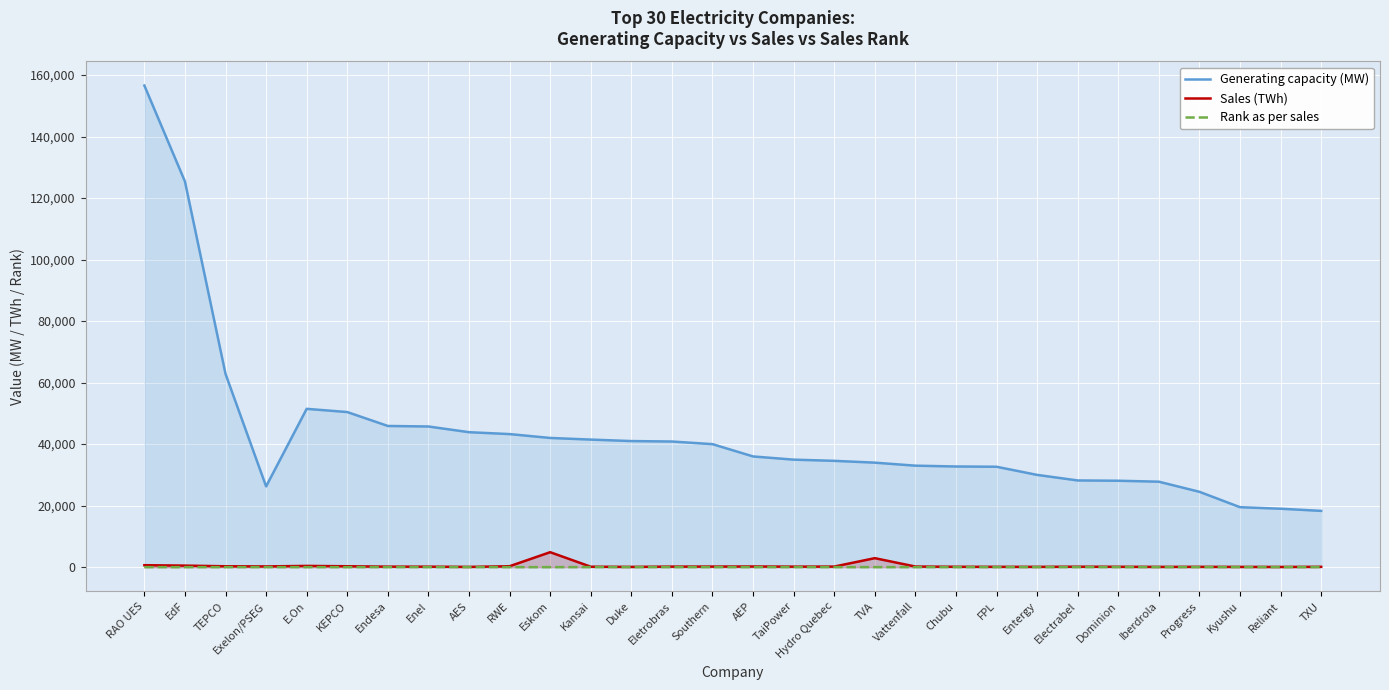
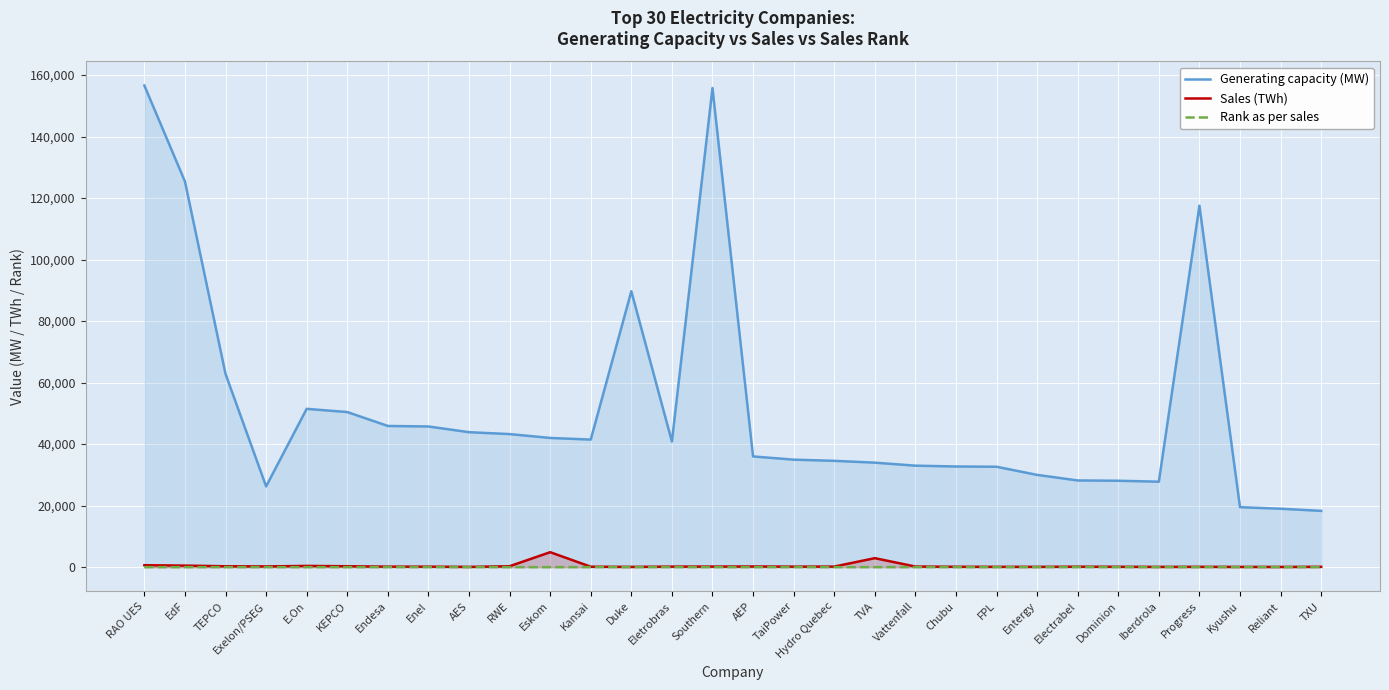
  {
    "Generating capacity (MW)": {
      "RAO UES": "157,000",
      "EdF": "125,000",
      "TEPCO": "63,000",
      "Exelon/PSEG": "26,000",
      "E.On": "51,000",
      "KEPCO": "50,000",
      "Endesa": "46,000",
      "Enel": "46,000",
      "AES": "44,000",
      "RWE": "43,000",
      "Eskom": "42,000",
      "Kansai": "41,000",
-     "Duke": "41,000",
+     "Duke": "90,000",
      "Eletrobras": "41,000",
-     "Southern": "40,000",
+     "Southern": "156,000",
      "AEP": "36,000",
      "TaiPower": "35,000",
      "Hydro Quebec": "35,000",
      "TVA": "34,000",
      "Vattenfall": "33,000",
      "Chubu": "33,000",
      "FPL": "33,000",
      "Entergy": "30,000",
      "Electrabel": "28,000",
      "Dominion": "28,000",
      "Iberdrola": "28,000",
-     "Progress": "25,000",
+     "Progress": "118,000",
      "Kyushu": "20,000",
      "Reliant": "19,000",
      "TXU": "18,000"
    },
    "Sales (TWh)": {
      "Eskom": "5,000",
      "TVA": "3,000"
    },
    "Rank as per sales": {
      "Eskom": "0",
      "TVA": "0"
    }
  }
